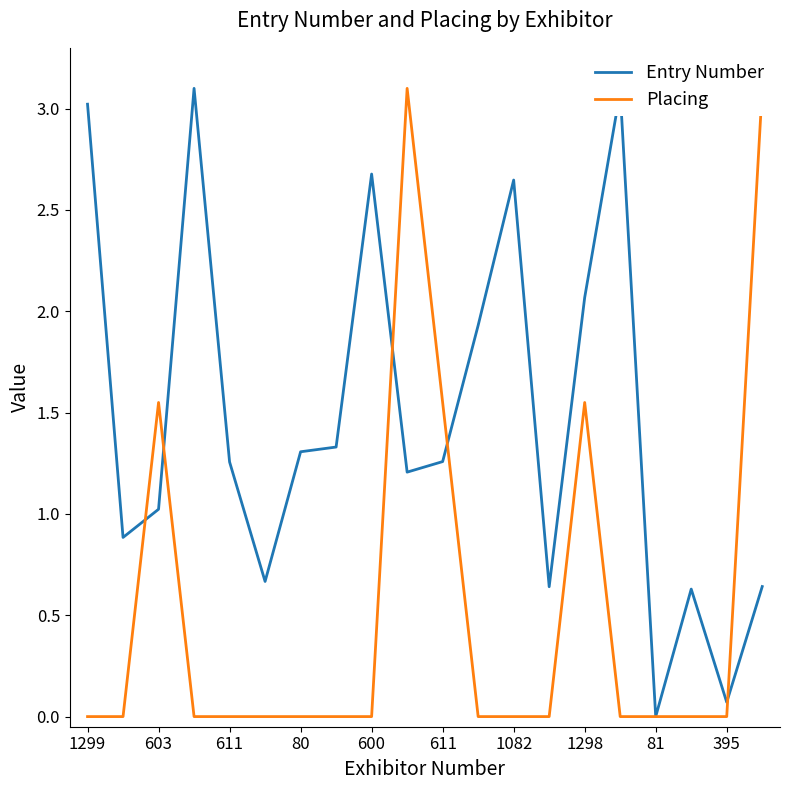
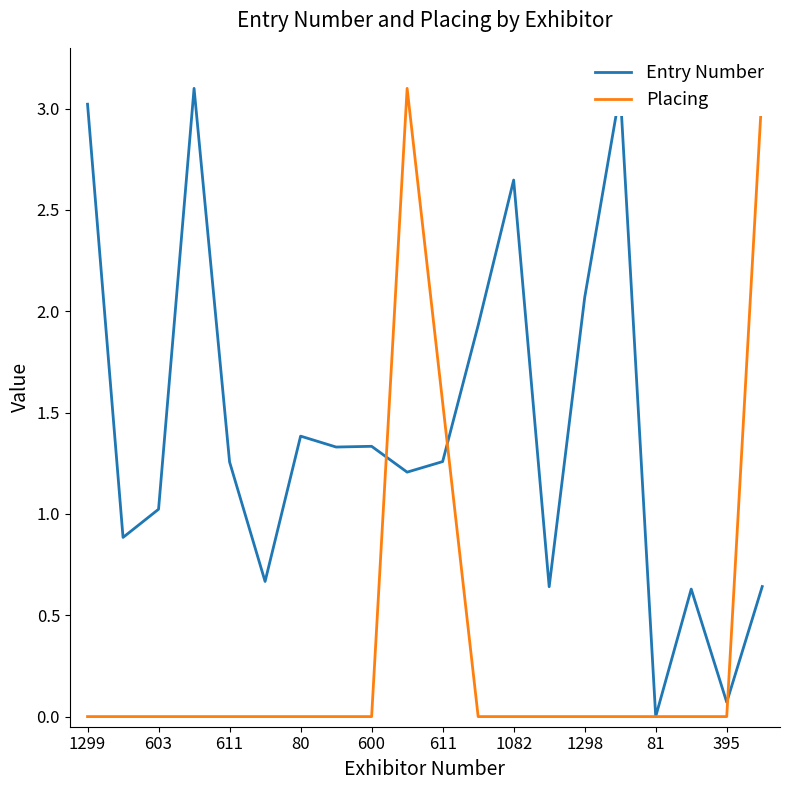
  {
    "Entry Number": {
      "1299": 3.02,
      "603": 1.02,
-     "80": 1.31,
-     "600": 2.68,
+     "80": 1.38,
+     "600": 1.33,
      "1082": 2.65,
      "1298": 2.07,
      "395": 0.07
    },
    "Placing": {
      "1299": 0.00,
-     "603": 1.55,
+     "603": 0.00,
      "80": 0.00,
      "600": 0.00,
      "1082": 0.00,
-     "1298": 1.55,
+     "1298": 0.00,
      "395": 0.00
    }
  }
